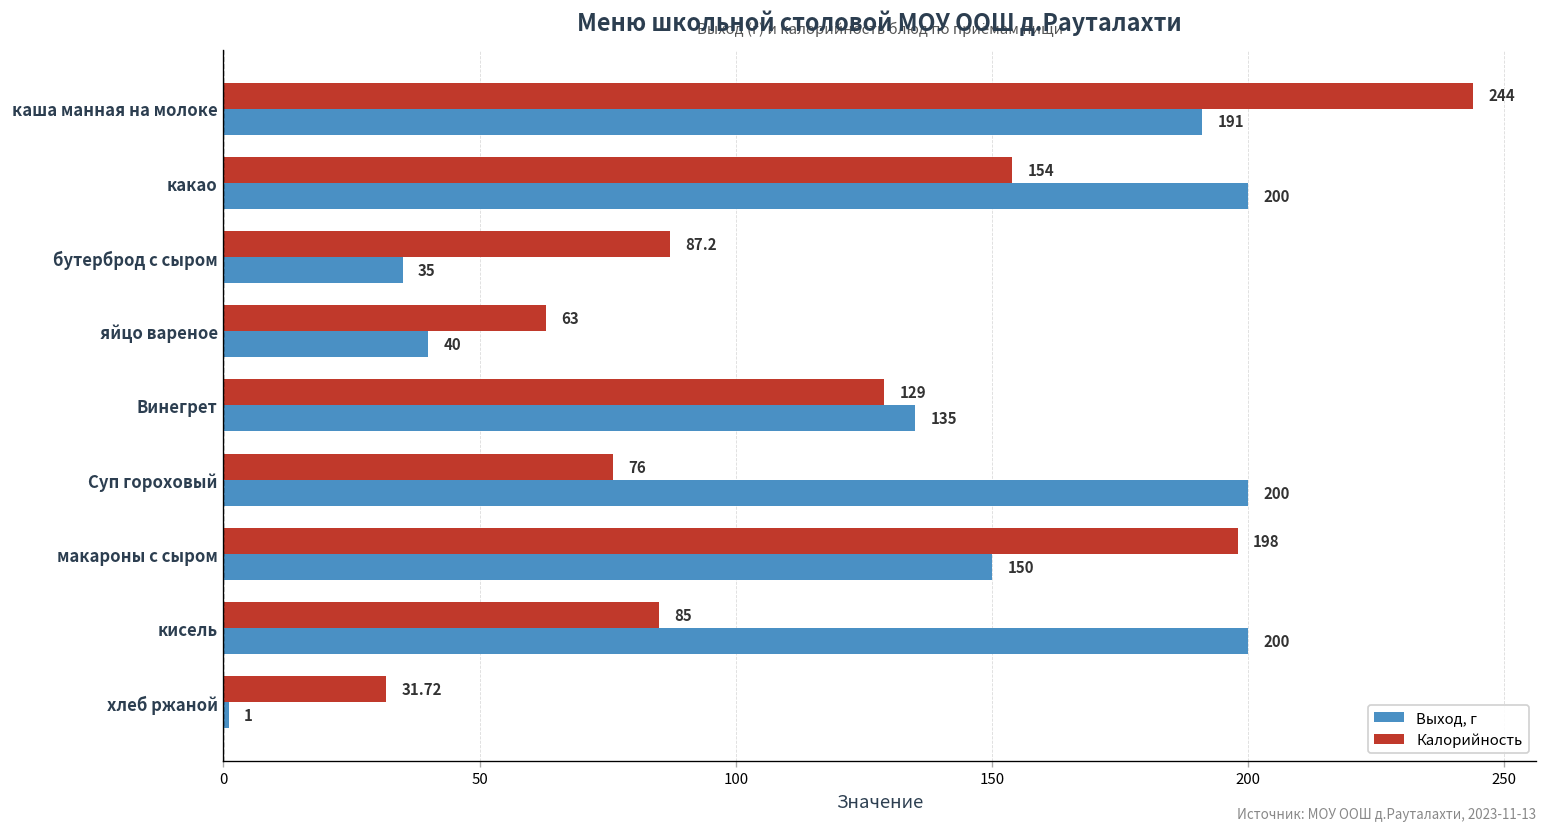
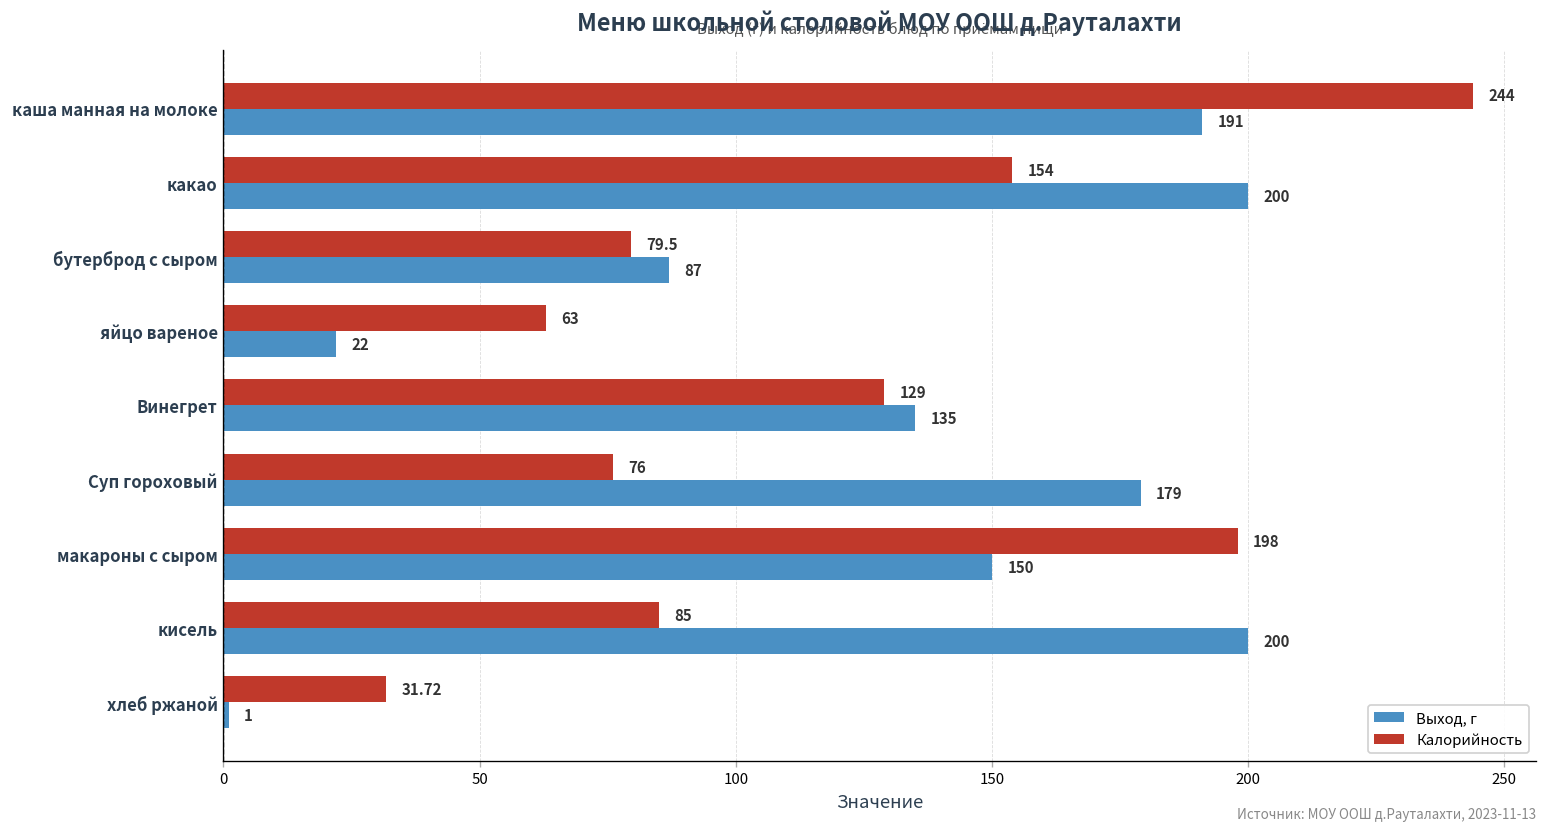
  {
    "Выход, г": {
      "каша манная на молоке": 191,
      "какао": 200,
-     "бутерброд с сыром": 35,
-     "яйцо вареное": 40,
+     "бутерброд с сыром": 87,
+     "яйцо вареное": 22,
      "Винегрет": 135,
-     "Суп гороховый": 200,
+     "Суп гороховый": 179,
      "макароны с сыром": 150,
      "кисель": 200,
      "хлеб ржаной": 1
    },
    "Калорийность": {
      "каша манная на молоке": 244,
      "какао": 154,
-     "бутерброд с сыром": 87.2,
+     "бутерброд с сыром": 79.5,
      "яйцо вареное": 63,
      "Винегрет": 129,
      "Суп гороховый": 76,
      "макароны с сыром": 198,
      "кисель": 85,
      "хлеб ржаной": 31.72
    }
  }
